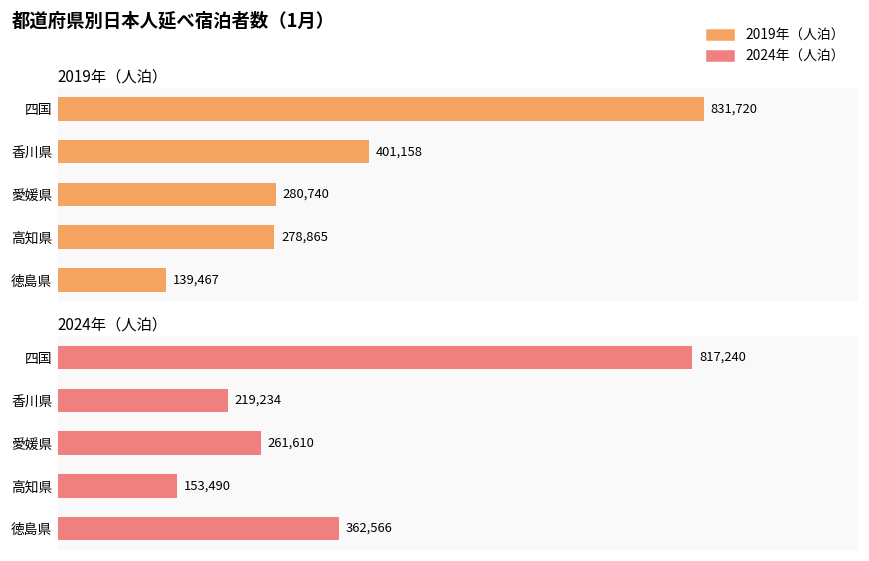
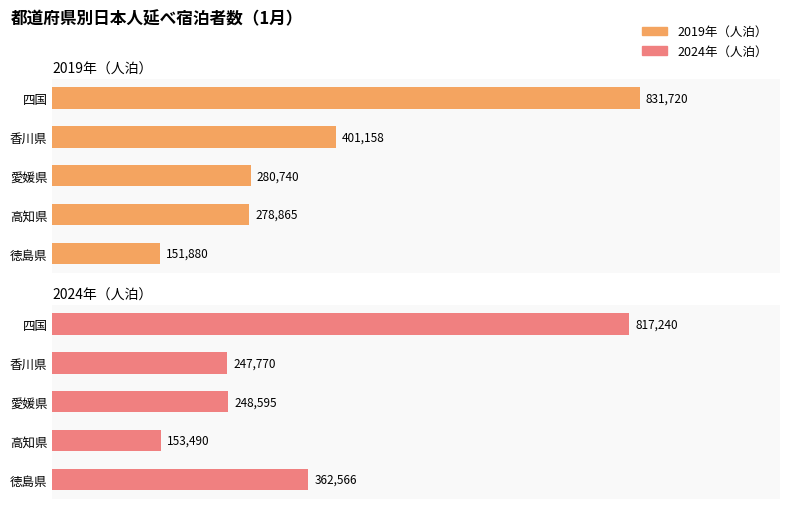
  {
    "2019年（人泊）": {
      "四国": "831,720",
      "香川県": "401,158",
      "愛媛県": "280,740",
      "高知県": "278,865",
-     "徳島県": "139,467"
+     "徳島県": "151,880"
    },
    "2024年（人泊）": {
      "四国": "817,240",
-     "香川県": "219,234",
-     "愛媛県": "261,610",
+     "香川県": "247,770",
+     "愛媛県": "248,595",
      "高知県": "153,490",
      "徳島県": "362,566"
    }
  }
